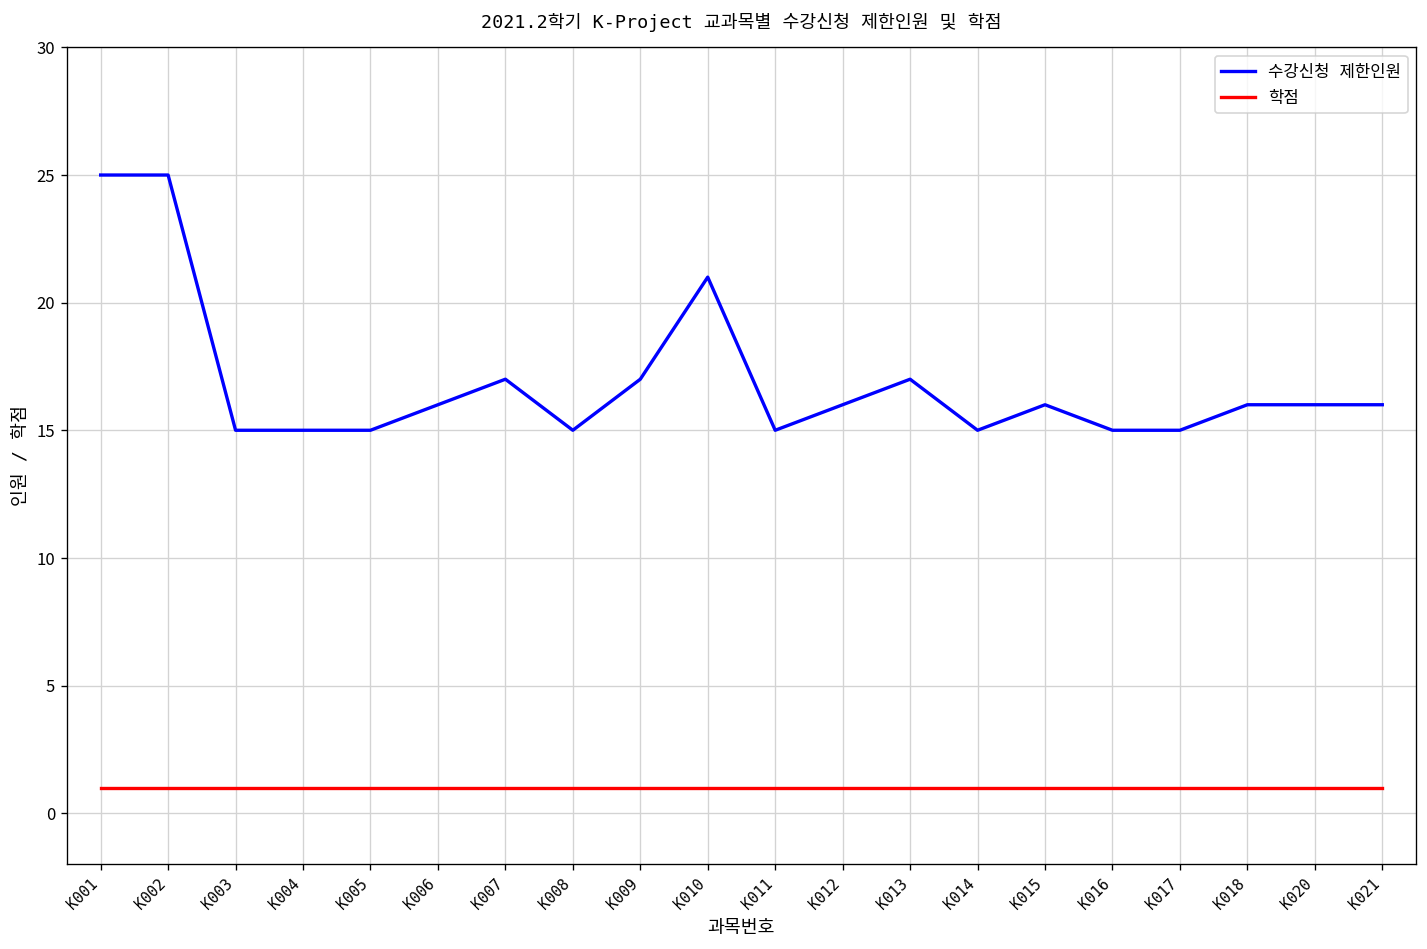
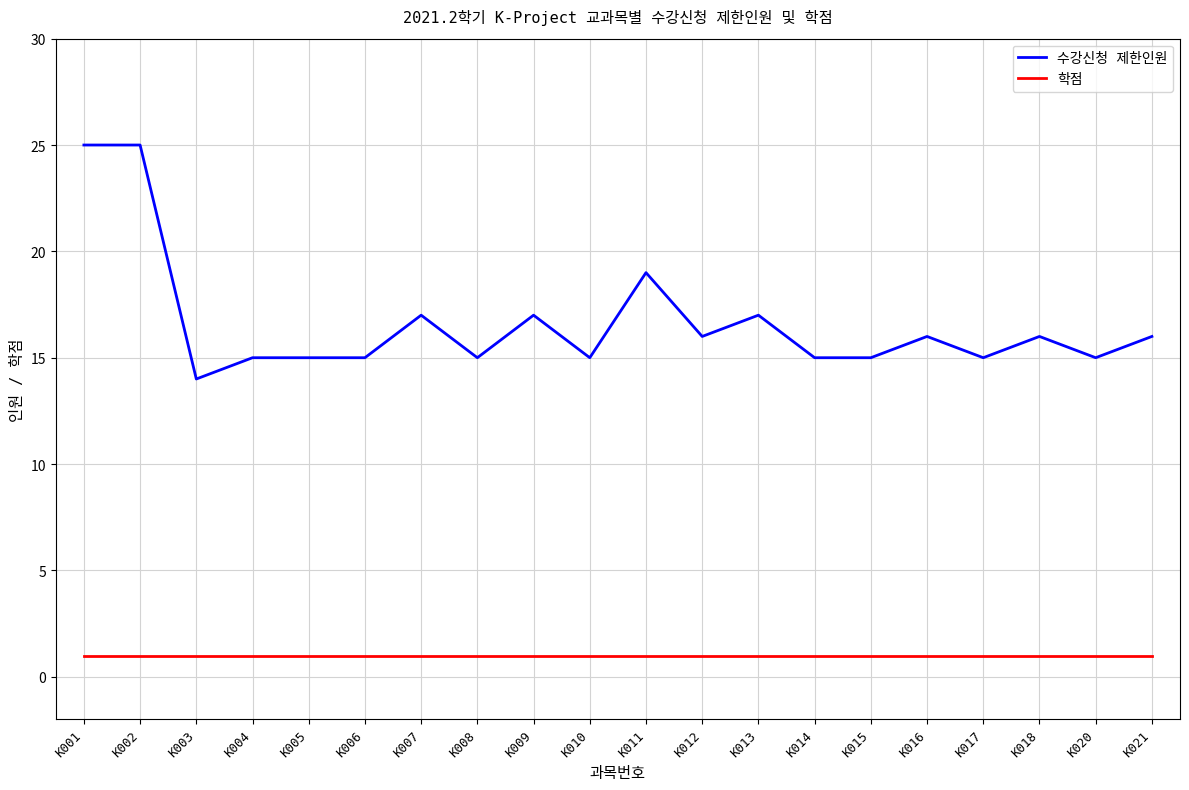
  {
    "수강신청 제한인원": {
      "K001": 25,
      "K002": 25,
-     "K003": 15,
+     "K003": 14,
      "K004": 15,
      "K005": 15,
-     "K006": 16,
+     "K006": 15,
      "K007": 17,
      "K008": 15,
      "K009": 17,
-     "K010": 21,
-     "K011": 15,
+     "K010": 15,
+     "K011": 19,
      "K012": 16,
      "K013": 17,
      "K014": 15,
-     "K015": 16,
-     "K016": 15,
+     "K015": 15,
+     "K016": 16,
      "K017": 15,
      "K018": 16,
-     "K020": 16,
+     "K020": 15,
      "K021": 16
    },
    "학점": {
      "K001": 1,
      "K002": 1,
      "K003": 1,
      "K004": 1,
      "K005": 1,
      "K006": 1,
      "K007": 1,
      "K008": 1,
      "K009": 1,
      "K010": 1,
      "K011": 1,
      "K012": 1,
      "K013": 1,
      "K014": 1,
      "K015": 1,
      "K016": 1,
      "K017": 1,
      "K018": 1,
      "K020": 1,
      "K021": 1
    }
  }
